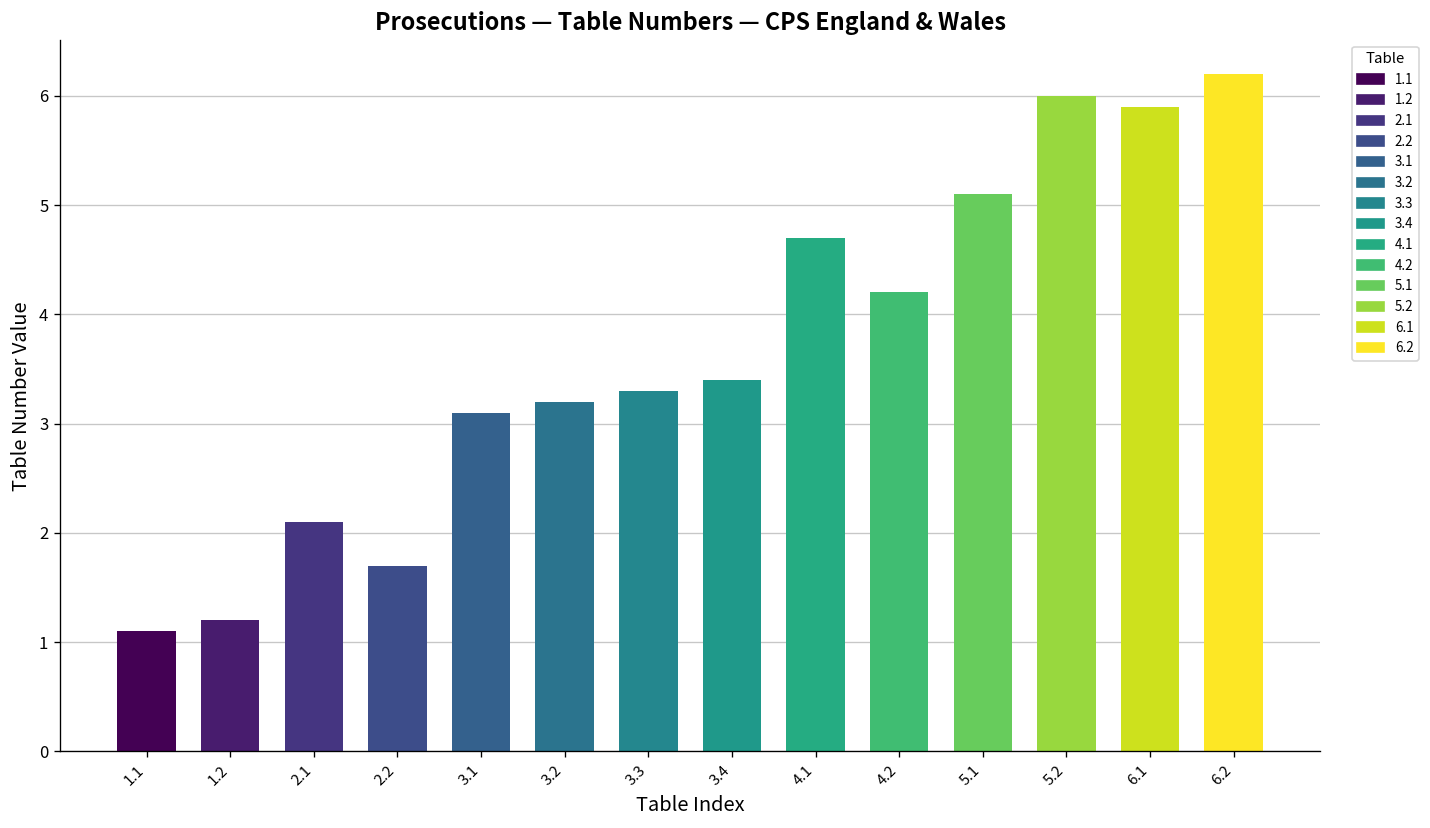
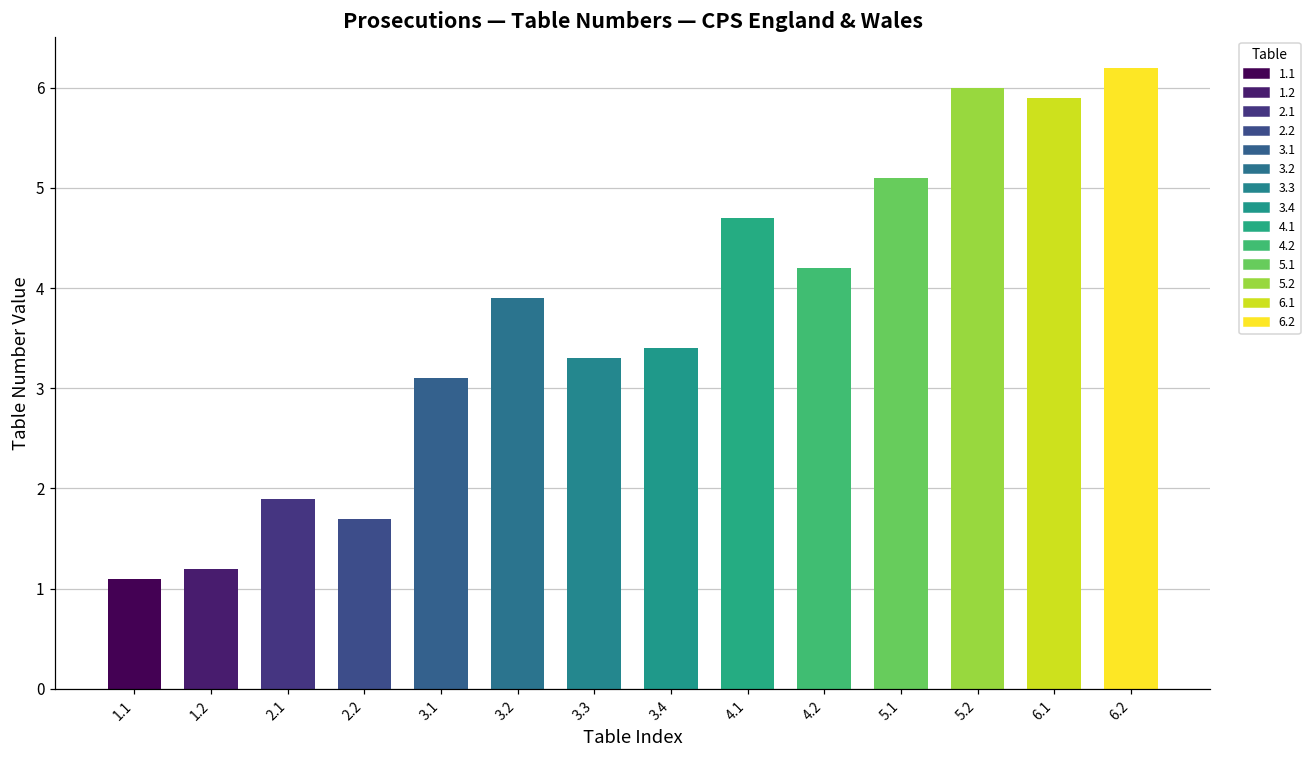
  {
    "1.1": 1.1,
    "1.2": 1.2,
-   "2.1": 2.1,
+   "2.1": 1.9,
    "2.2": 1.7,
    "3.1": 3.1,
-   "3.2": 3.2,
+   "3.2": 3.9,
    "3.3": 3.3,
    "3.4": 3.4,
    "4.1": 4.7,
    "4.2": 4.2,
    "5.1": 5.1,
    "5.2": 6.0,
    "6.1": 5.9,
    "6.2": 6.2
  }
